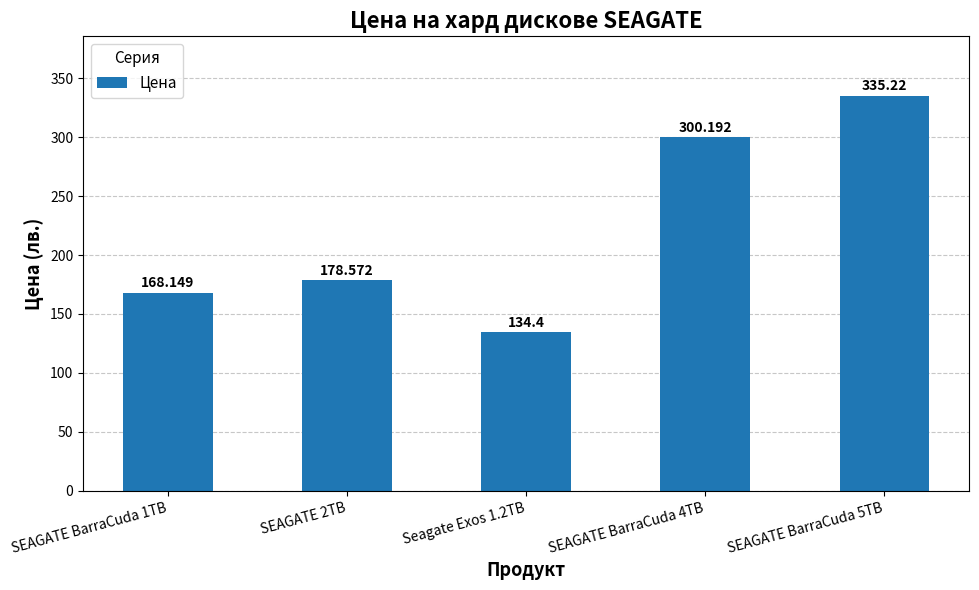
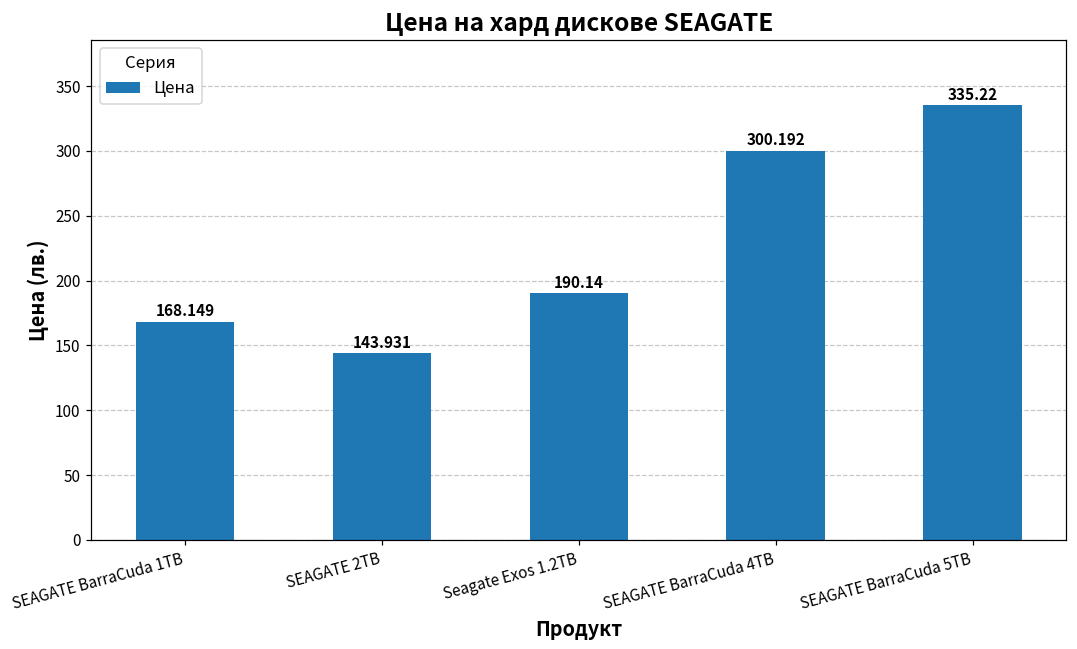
  {
    "SEAGATE BarraCuda 1TB": 168.149,
-   "SEAGATE 2TB": 178.572,
-   "Seagate Exos 1.2TB": 134.4,
+   "SEAGATE 2TB": 143.931,
+   "Seagate Exos 1.2TB": 190.14,
    "SEAGATE BarraCuda 4TB": 300.192,
    "SEAGATE BarraCuda 5TB": 335.22
  }
